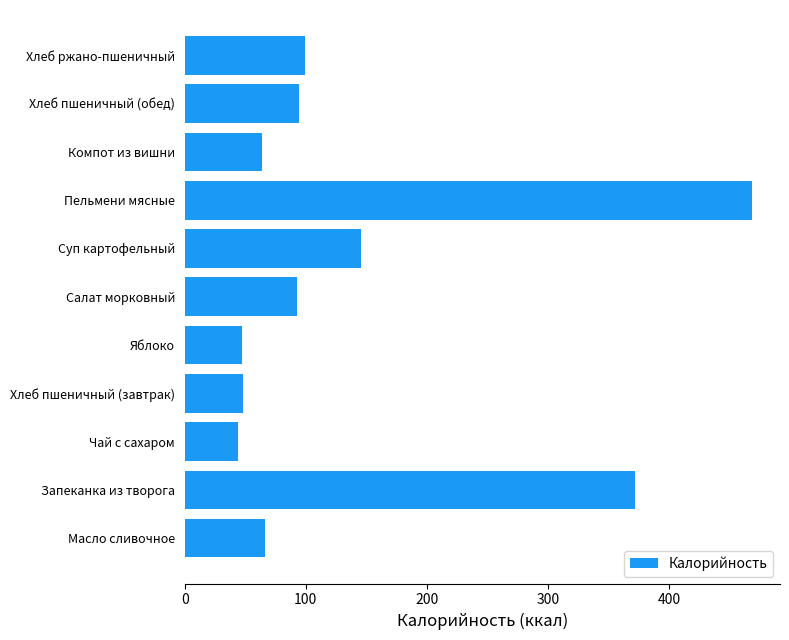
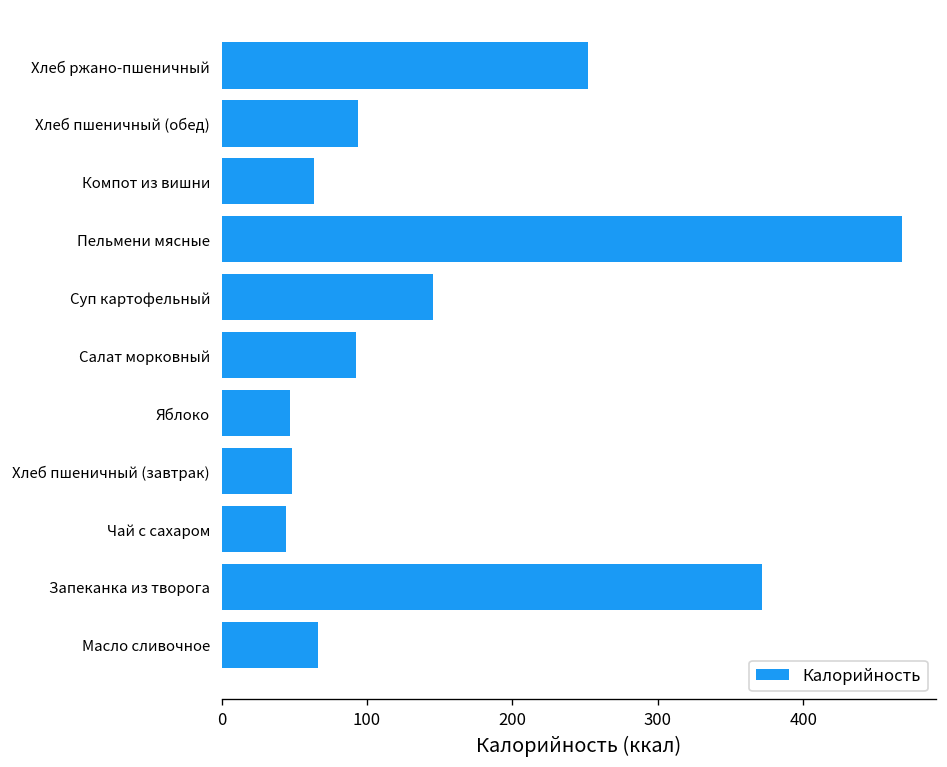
  {
-   "Хлеб ржано-пшеничный": 99,
+   "Хлеб ржано-пшеничный": 252,
    "Хлеб пшеничный (обед)": 94,
    "Компот из вишни": 64,
    "Пельмени мясные": 468,
    "Суп картофельный": 145,
    "Салат морковный": 92,
    "Яблоко": 47,
    "Хлеб пшеничный (завтрак)": 48,
    "Чай с сахаром": 44,
    "Запеканка из творога": 372,
    "Масло сливочное": 66
  }
